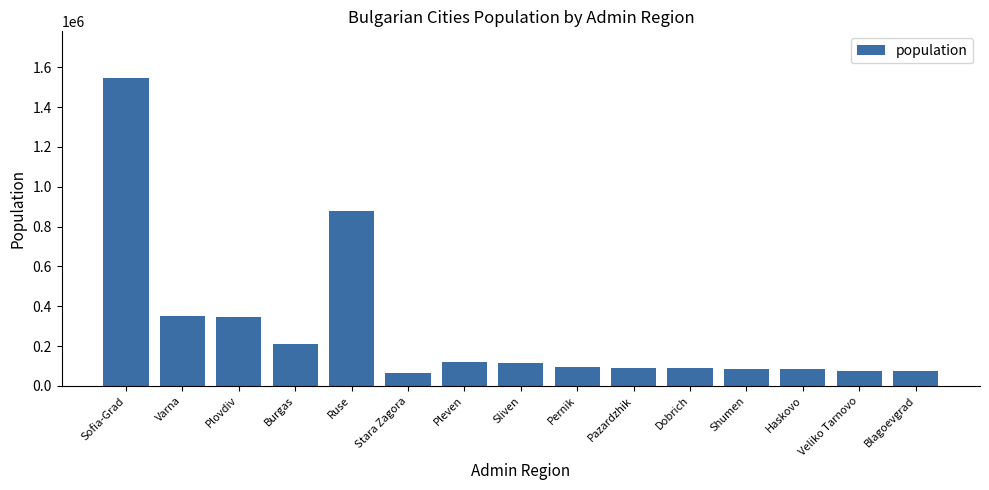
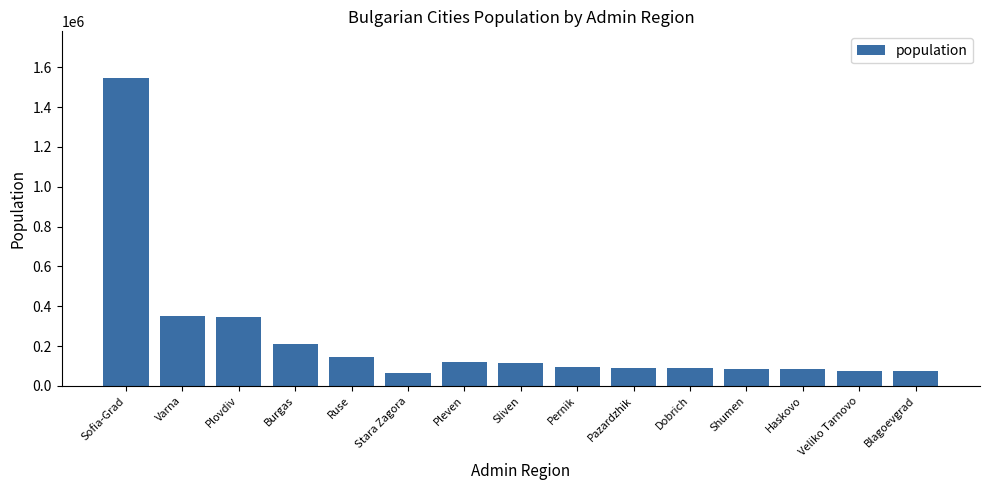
  {
    "Sofia-Grad": 1550000,
    "Varna": 350000,
    "Plovdiv": 350000,
    "Burgas": 210000,
-   "Ruse": 880000,
+   "Ruse": 140000,
    "Stara Zagora": 70000,
    "Pleven": 120000,
    "Sliven": 120000,
    "Pernik": 100000,
    "Pazardzhik": 90000,
    "Dobrich": 90000,
    "Shumen": 90000,
    "Haskovo": 80000,
    "Veliko Tarnovo": 80000,
    "Blagoevgrad": 70000
  }
